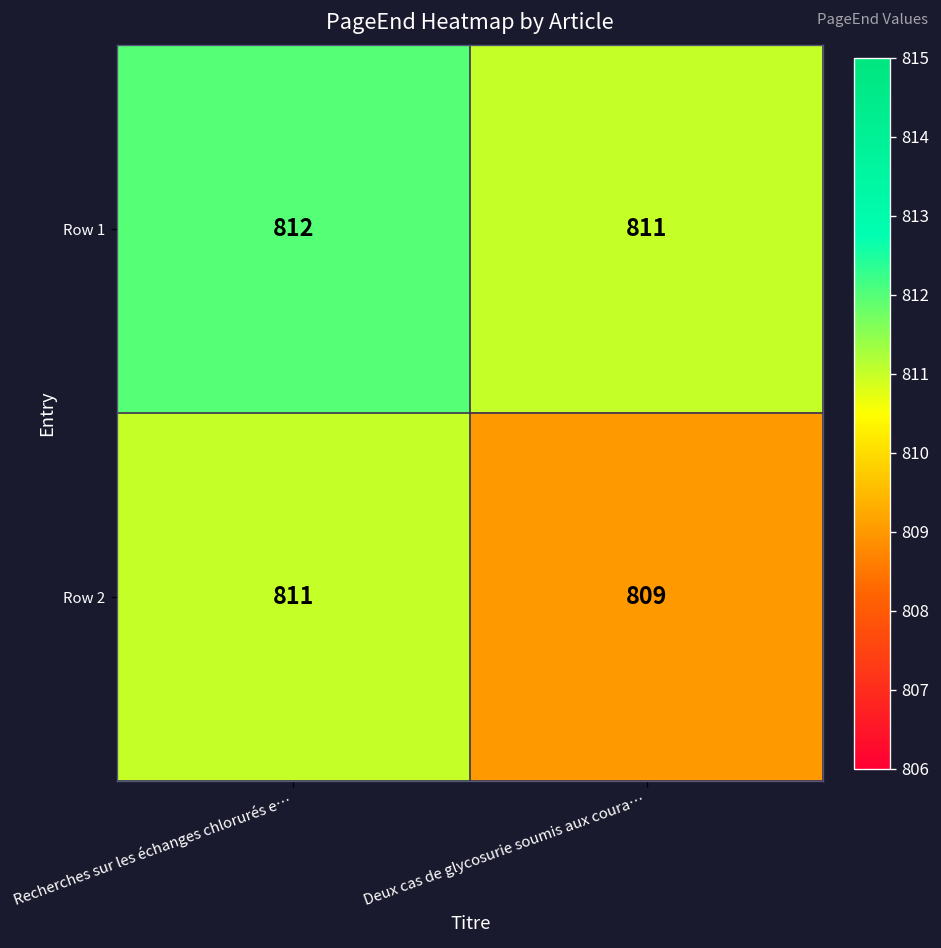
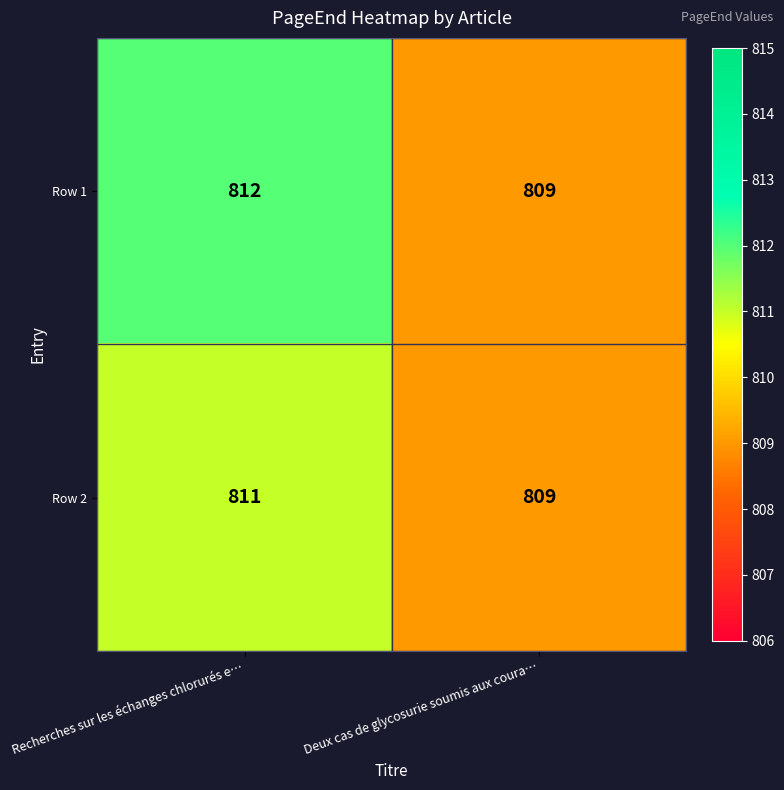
  {
    "Row 1": {
      "Recherches sur les échanges chlorurés e…": 812,
-     "Deux cas de glycosurie soumis aux coura…": 811
+     "Deux cas de glycosurie soumis aux coura…": 809
    },
    "Row 2": {
      "Recherches sur les échanges chlorurés e…": 811,
      "Deux cas de glycosurie soumis aux coura…": 809
    }
  }
